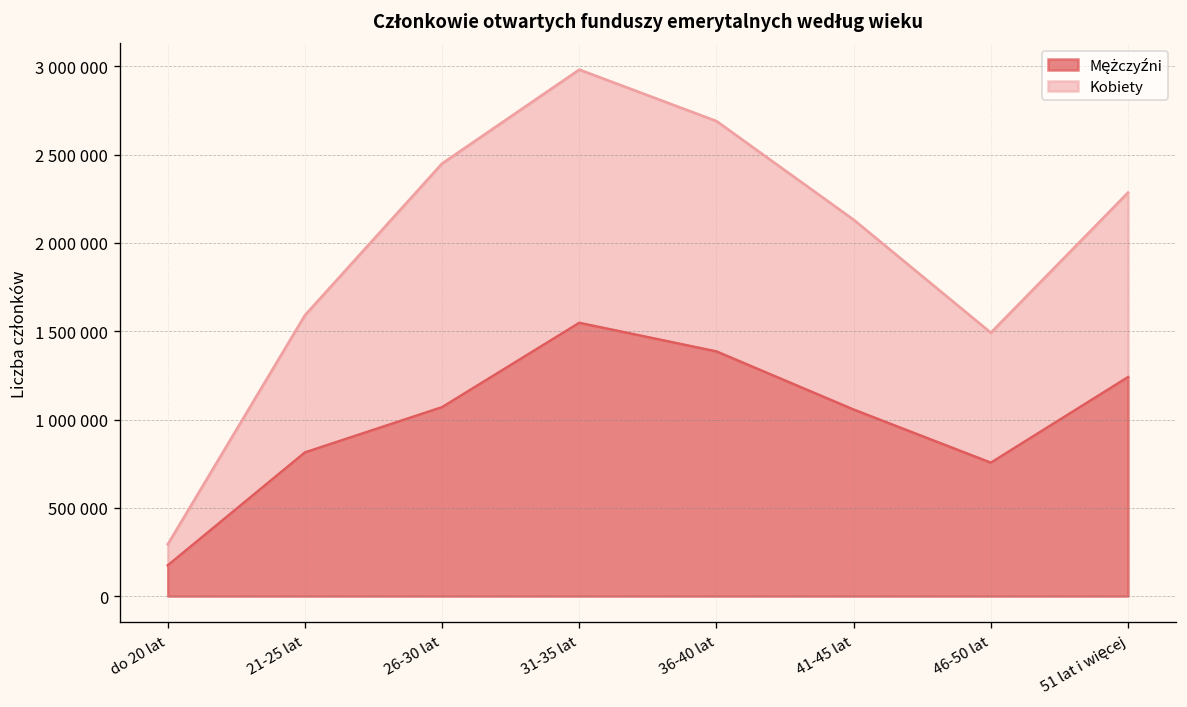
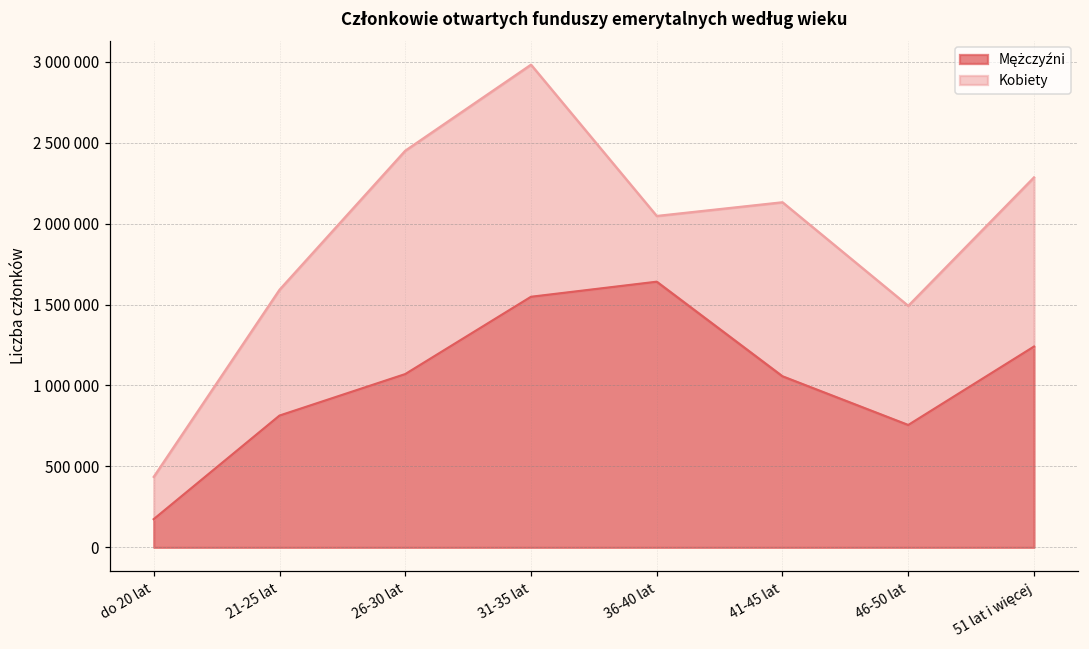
  {
    "Mężczyźni": {
      "do 20 lat": 170000,
      "21-25 lat": 810000,
      "26-30 lat": 1070000,
      "31-35 lat": 1550000,
-     "36-40 lat": 1390000,
+     "36-40 lat": 1640000,
      "41-45 lat": 1060000,
      "46-50 lat": 760000,
      "51 lat i więcej": 1240000
    },
    "Kobiety": {
-     "do 20 lat": 120000,
+     "do 20 lat": 260000,
      "21-25 lat": 780000,
      "26-30 lat": 1380000,
      "31-35 lat": 1430000,
-     "36-40 lat": 1300000,
+     "36-40 lat": 410000,
      "41-45 lat": 1080000,
      "46-50 lat": 740000,
      "51 lat i więcej": 1050000
    }
  }
